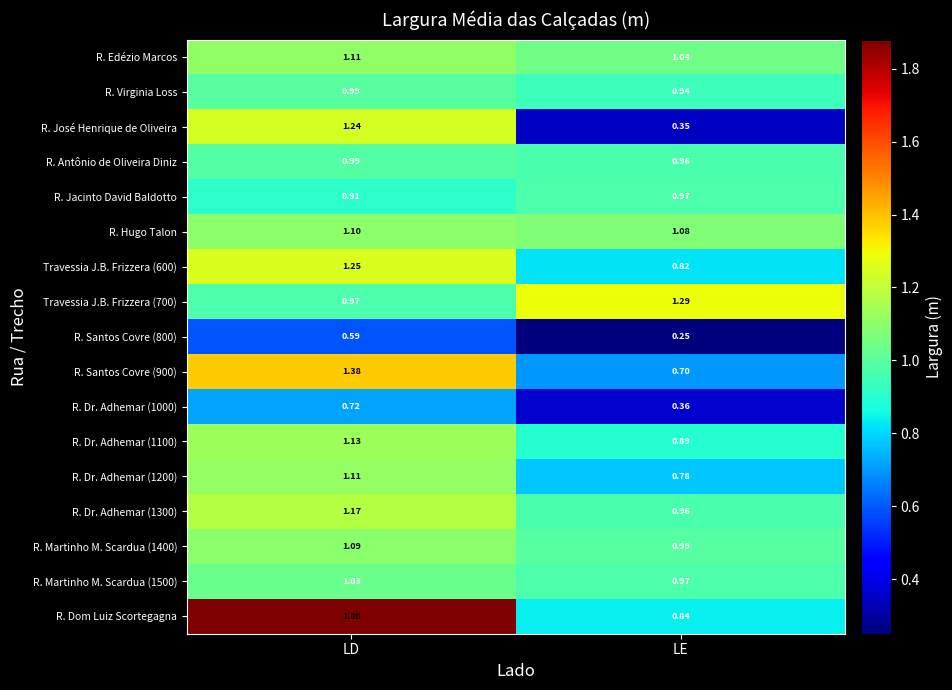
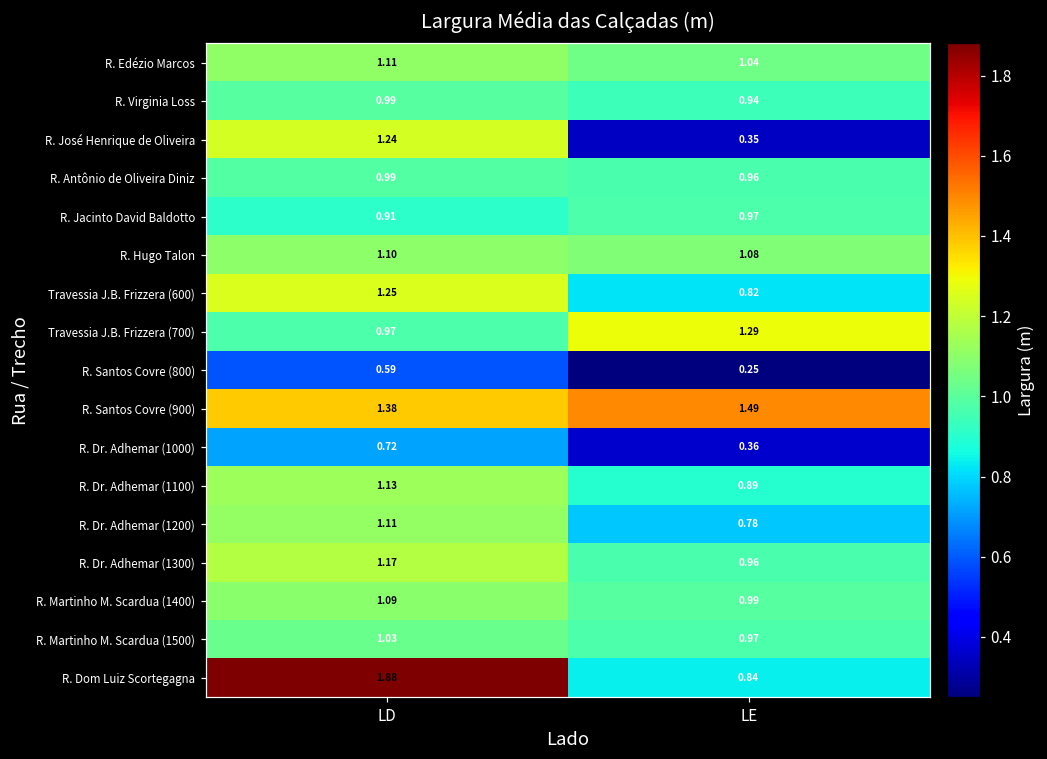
  {
    "R. Edézio Marcos": {
      "LD": 1.11,
      "LE": 1.04
    },
    "R. Virginia Loss": {
      "LD": 0.99,
      "LE": 0.94
    },
    "R. José Henrique de Oliveira": {
      "LD": 1.24,
      "LE": 0.35
    },
    "R. Antônio de Oliveira Diniz": {
      "LD": 0.99,
      "LE": 0.96
    },
    "R. Jacinto David Baldotto": {
      "LD": 0.91,
      "LE": 0.97
    },
    "R. Hugo Talon": {
      "LD": 1.10,
      "LE": 1.08
    },
    "Travessia J.B. Frizzera (600)": {
      "LD": 1.25,
      "LE": 0.82
    },
    "Travessia J.B. Frizzera (700)": {
      "LD": 0.97,
      "LE": 1.29
    },
    "R. Santos Covre (800)": {
      "LD": 0.59,
      "LE": 0.25
    },
    "R. Santos Covre (900)": {
      "LD": 1.38,
-     "LE": 0.70
+     "LE": 1.49
    },
    "R. Dr. Adhemar (1000)": {
      "LD": 0.72,
      "LE": 0.36
    },
    "R. Dr. Adhemar (1100)": {
      "LD": 1.13,
      "LE": 0.89
    },
    "R. Dr. Adhemar (1200)": {
      "LD": 1.11,
      "LE": 0.78
    },
    "R. Dr. Adhemar (1300)": {
      "LD": 1.17,
      "LE": 0.96
    },
    "R. Martinho M. Scardua (1400)": {
      "LD": 1.09,
      "LE": 0.99
    },
    "R. Martinho M. Scardua (1500)": {
      "LD": 1.03,
      "LE": 0.97
    },
    "R. Dom Luiz Scortegagna": {
      "LD": 1.88,
      "LE": 0.84
    }
  }
